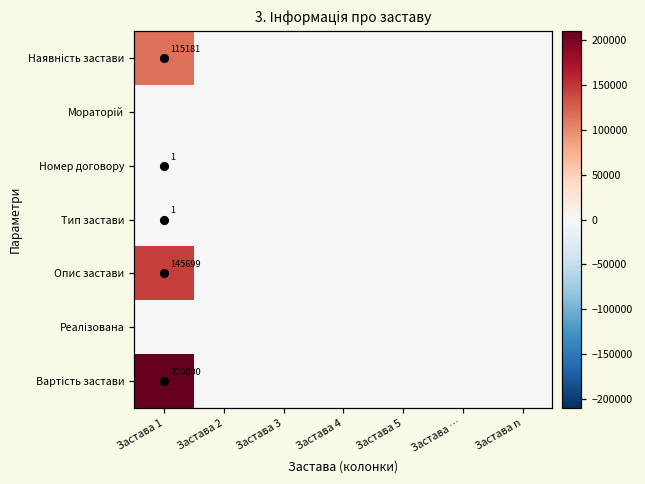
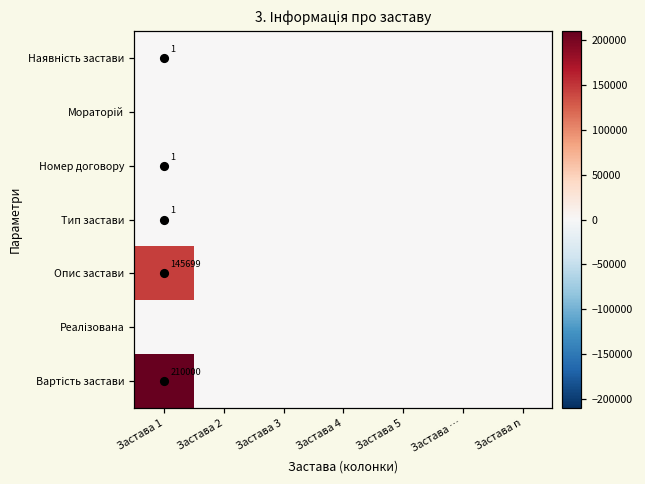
  {
    "Наявність застави": {
-     "Застава 1": 115181
+     "Застава 1": 1
    },
    "Номер договору": {
      "Застава 1": 1
    },
    "Тип застави": {
      "Застава 1": 1
    },
    "Опис застави": {
      "Застава 1": 145699
    },
    "Вартість застави": {
      "Застава 1": 210000
    }
  }
